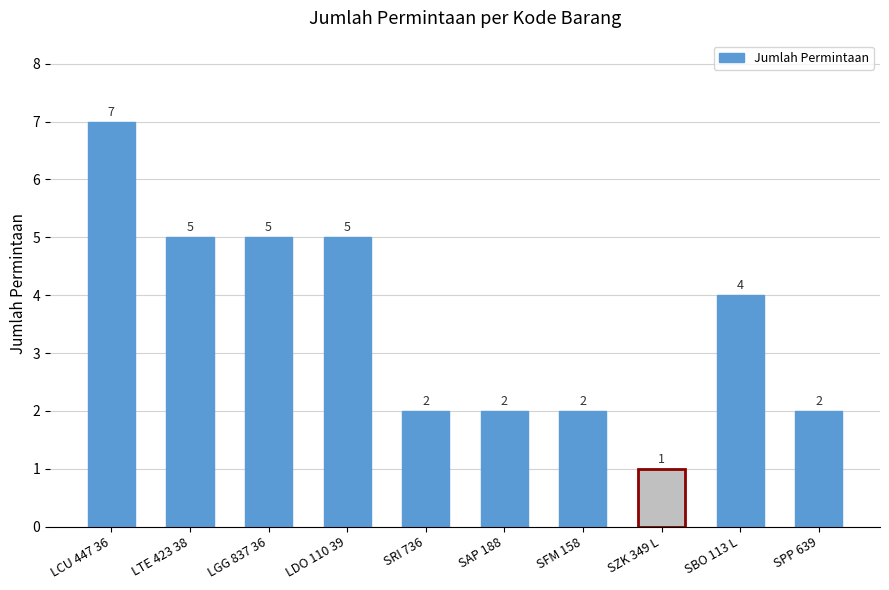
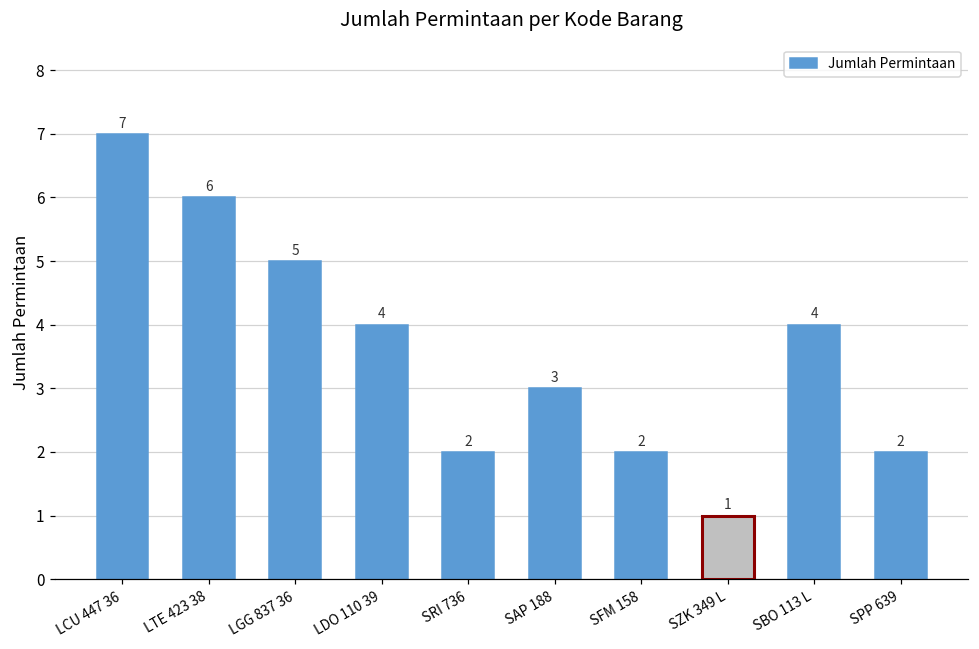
  {
    "LCU 447 36": 7,
-   "LTE 423 38": 5,
+   "LTE 423 38": 6,
    "LGG 837 36": 5,
-   "LDO 110 39": 5,
+   "LDO 110 39": 4,
    "SRI 736": 2,
-   "SAP 188": 2,
+   "SAP 188": 3,
    "SFM 158": 2,
    "SZK 349 L": 1,
    "SBO 113 L": 4,
    "SPP 639": 2
  }
